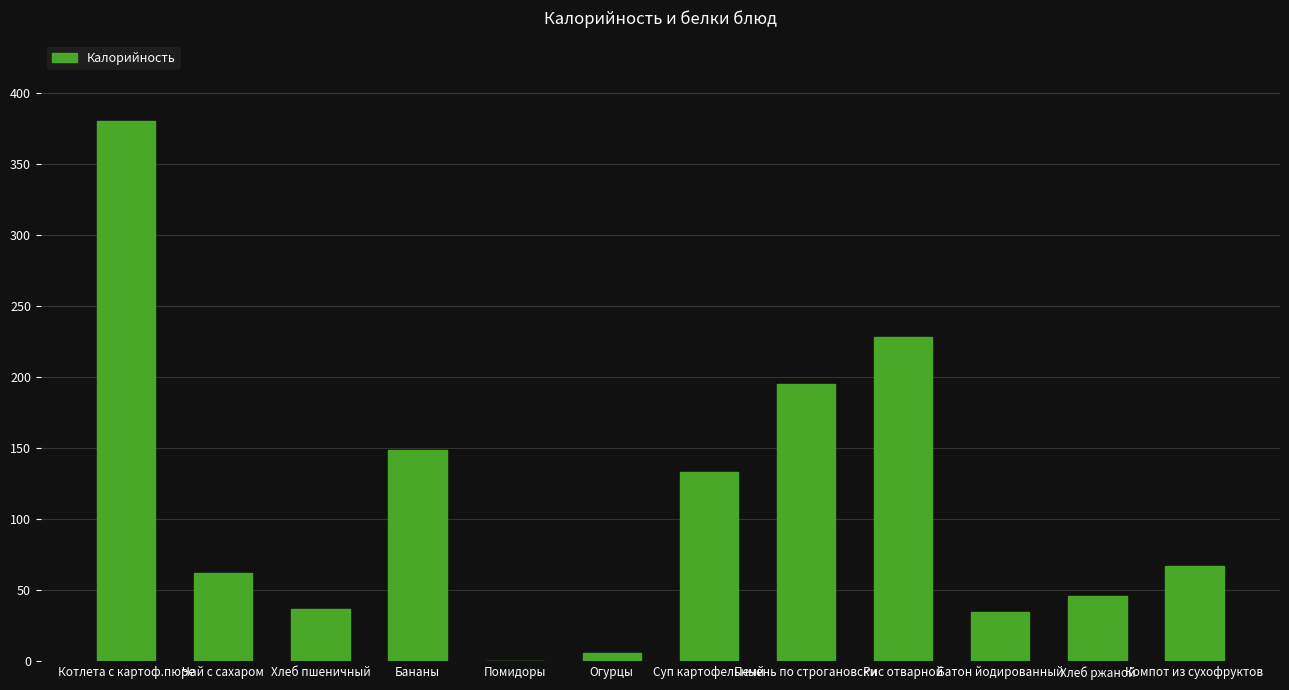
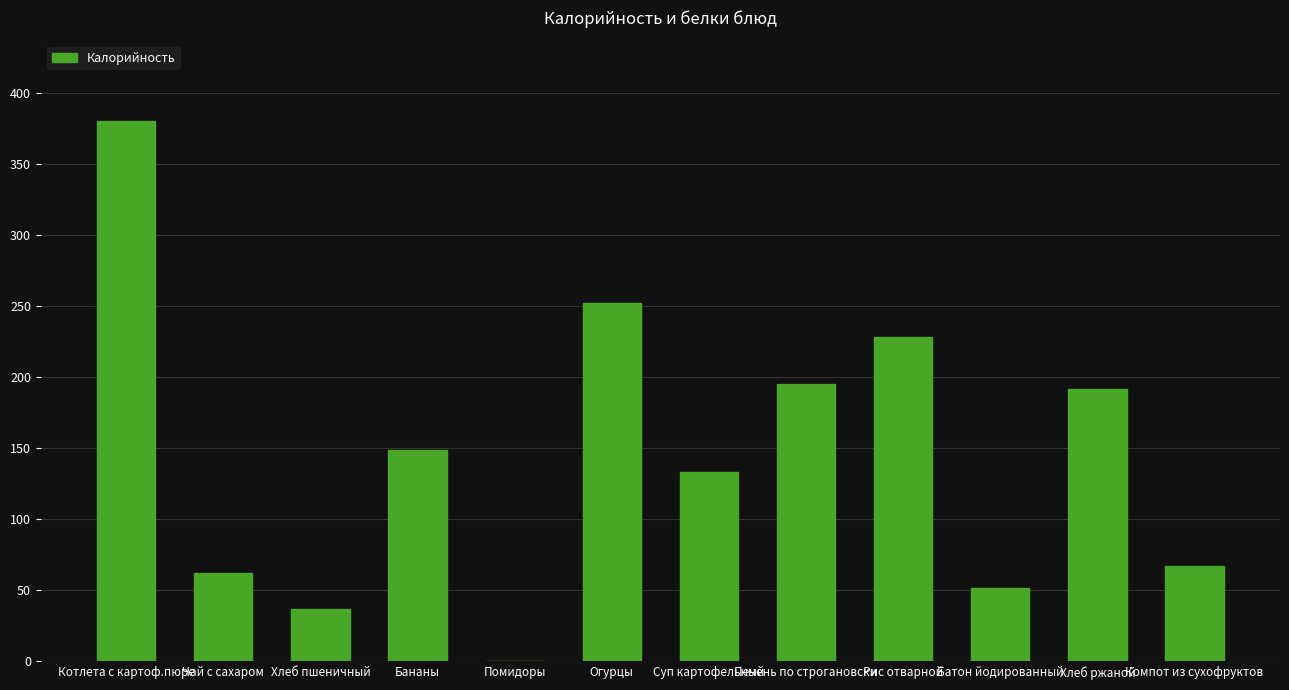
  {
    "Котлета с картоф.пюре": 380,
    "Хлеб пшеничный": 37,
    "Бананы": 149,
    "Помидоры": 0,
-   "Огурцы": 6,
-   "Батон йодированный": 35,
-   "Хлеб ржаной": 46,
+   "Огурцы": 252,
+   "Батон йодированный": 52,
+   "Хлеб ржаной": 192,
    "Компот из сухофруктов": 67
  }
